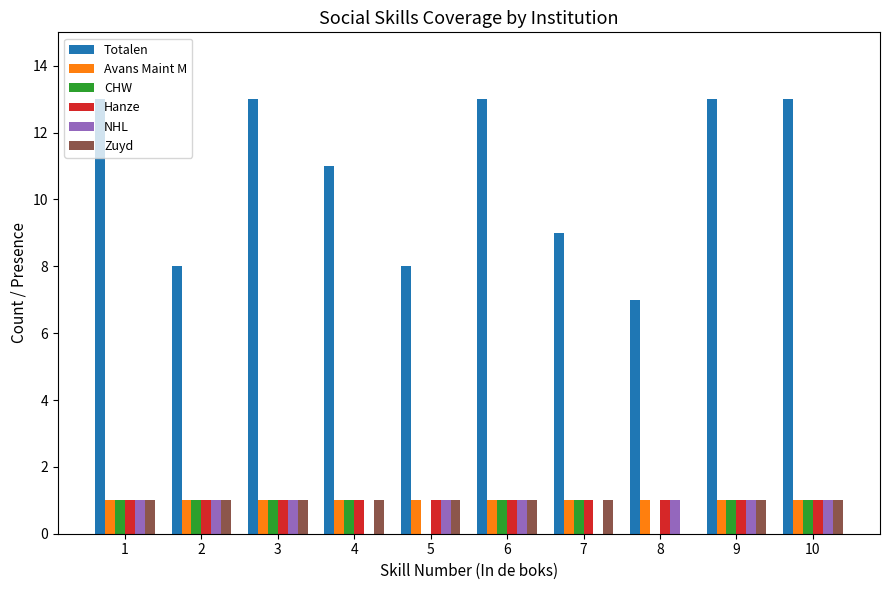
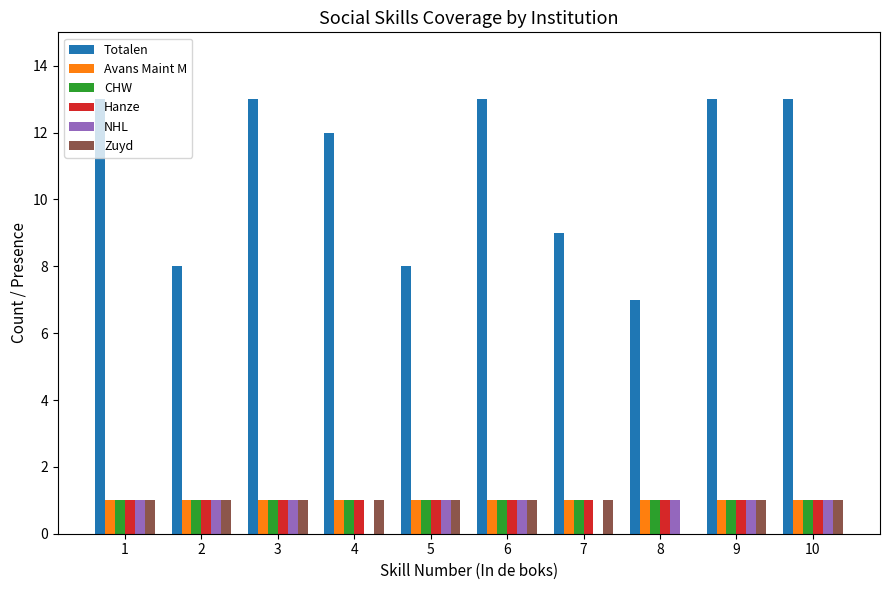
  {
    "Totalen": {
      "2": 8,
      "3": 13,
-     "4": 11,
+     "4": 12,
      "5": 8,
      "6": 13,
      "7": 9,
      "8": 7,
      "9": 13,
      "10": 13
    },
    "Avans Maint M": {
      "1": 1,
      "2": 1,
      "3": 1,
      "4": 1,
      "5": 1,
      "6": 1,
      "7": 1,
      "8": 1,
      "9": 1,
      "10": 1
    },
    "CHW": {
      "1": 1,
      "2": 1,
      "3": 1,
      "4": 1,
-     "5": 0,
+     "5": 1,
      "6": 1,
      "7": 1,
-     "8": 0,
+     "8": 1,
      "9": 1,
      "10": 1
    },
    "Hanze": {
      "1": 1,
      "2": 1,
      "3": 1,
      "4": 1,
      "5": 1,
      "6": 1,
      "7": 1,
      "8": 1,
      "9": 1,
      "10": 1
    },
    "NHL": {
      "1": 1,
      "2": 1,
      "3": 1,
      "4": 0,
      "5": 1,
      "6": 1,
      "7": 0,
      "8": 1,
      "9": 1,
      "10": 1
    },
    "Zuyd": {
      "1": 1,
      "2": 1,
      "3": 1,
      "4": 1,
      "5": 1,
      "6": 1,
      "7": 1,
      "8": 0,
      "9": 1,
      "10": 1
    }
  }
